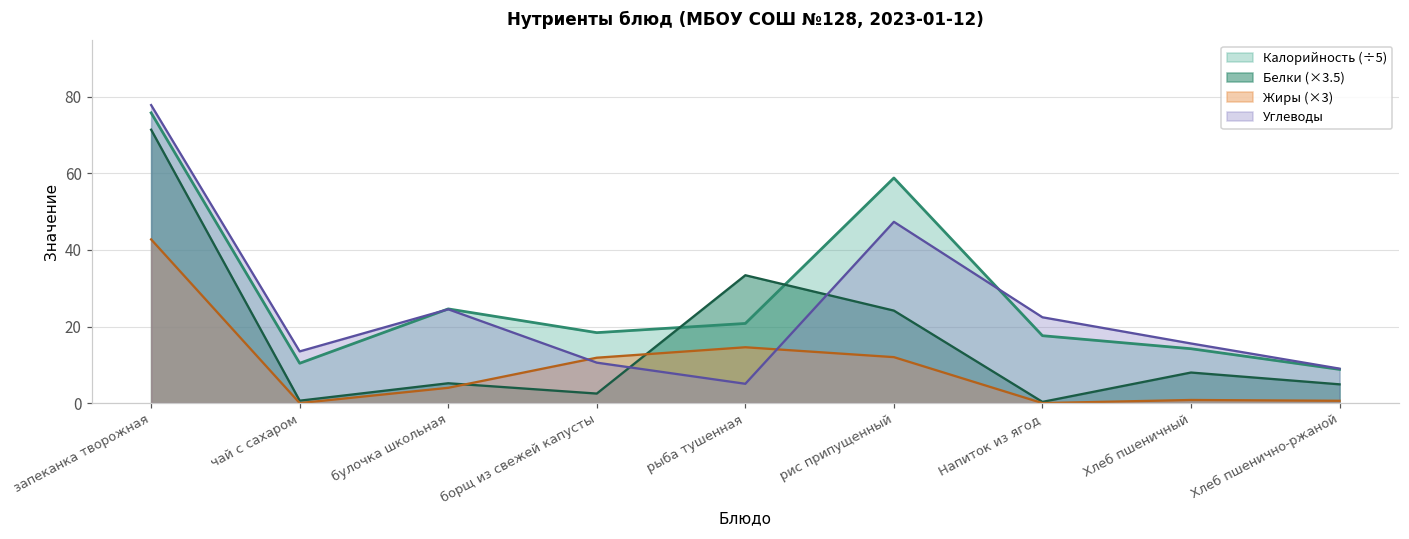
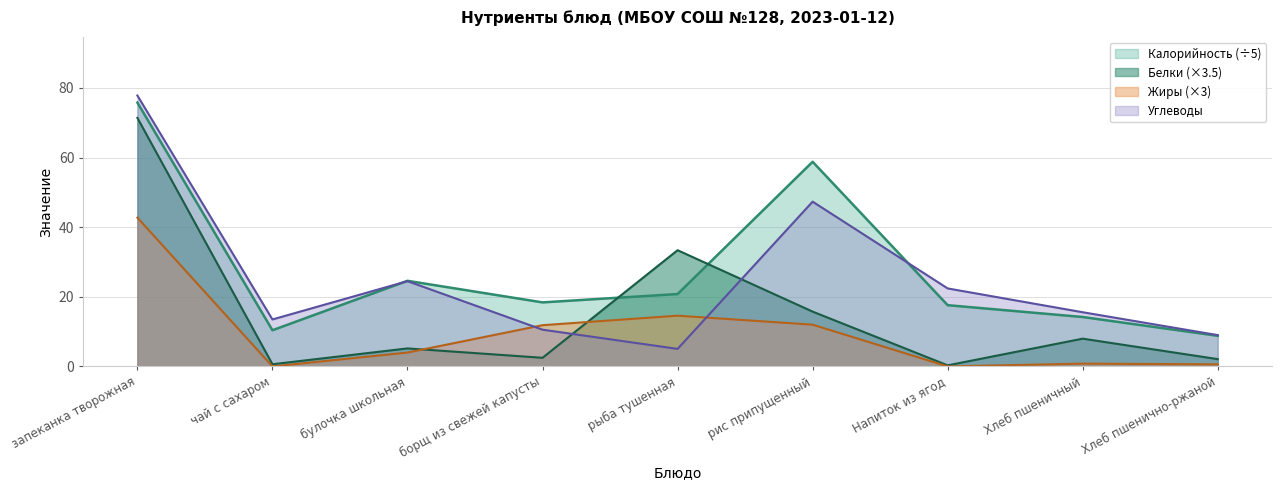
  {
    "Белки (×3.5)": {
      "запеканка творожная": 71,
      "булочка школьная": 5,
      "борщ из свежей капусты": 2,
      "рыба тушенная": 33,
-     "рис припущенный": 24,
+     "рис припущенный": 16,
      "Хлеб пшеничный": 8,
-     "Хлеб пшенично-ржаной": 5
+     "Хлеб пшенично-ржаной": 2
    },
    "Жиры (×3)": {
      "запеканка творожная": 43,
      "булочка школьная": 4,
      "борщ из свежей капусты": 12,
      "рыба тушенная": 15,
      "рис припущенный": 12,
      "Хлеб пшеничный": 1,
      "Хлеб пшенично-ржаной": 1
    }
  }
